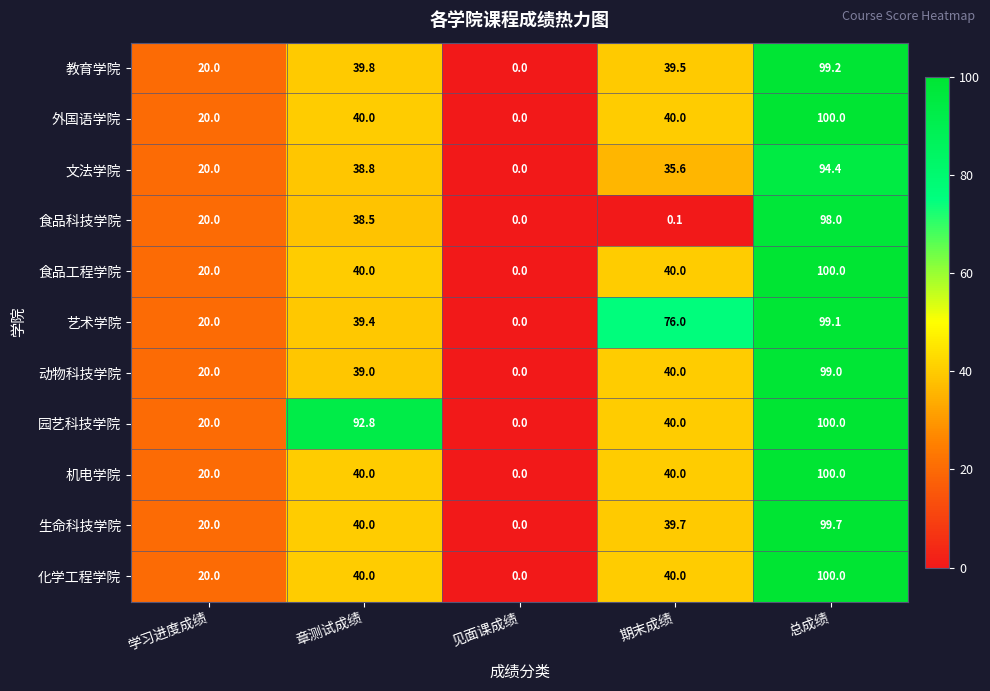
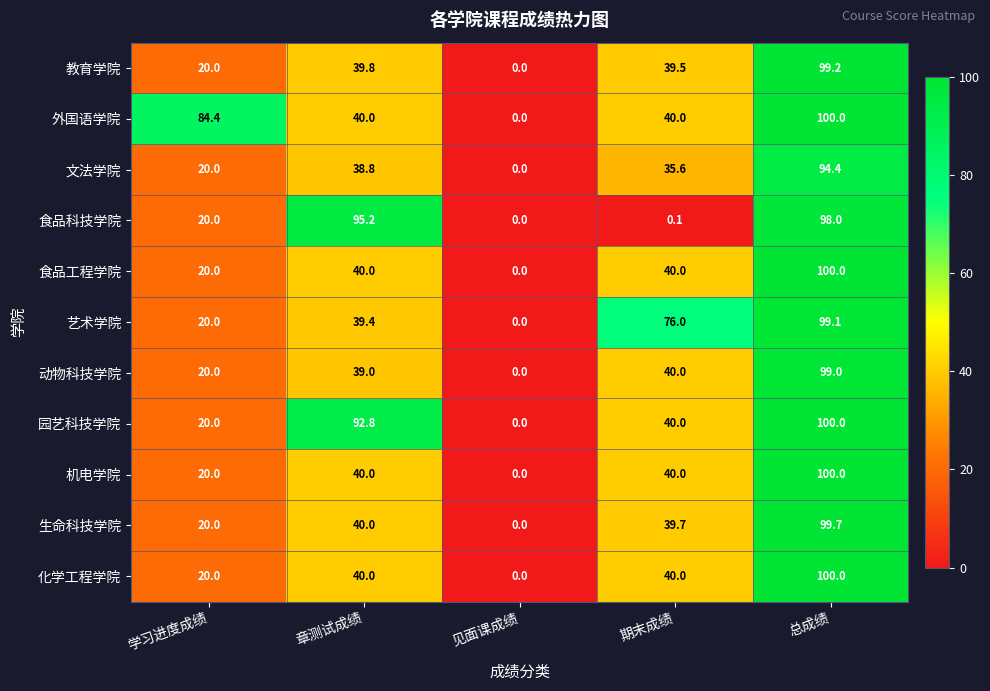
  {
    "教育学院": {
      "学习进度成绩": 20.0,
      "章测试成绩": 39.8,
      "见面课成绩": 0.0,
      "期末成绩": 39.5,
      "总成绩": 99.2
    },
    "外国语学院": {
-     "学习进度成绩": 20.0,
+     "学习进度成绩": 84.4,
      "章测试成绩": 40.0,
      "见面课成绩": 0.0,
      "期末成绩": 40.0,
      "总成绩": 100.0
    },
    "文法学院": {
      "学习进度成绩": 20.0,
      "章测试成绩": 38.8,
      "见面课成绩": 0.0,
      "期末成绩": 35.6,
      "总成绩": 94.4
    },
    "食品科技学院": {
      "学习进度成绩": 20.0,
-     "章测试成绩": 38.5,
+     "章测试成绩": 95.2,
      "见面课成绩": 0.0,
      "期末成绩": 0.1,
      "总成绩": 98.0
    },
    "食品工程学院": {
      "学习进度成绩": 20.0,
      "章测试成绩": 40.0,
      "见面课成绩": 0.0,
      "期末成绩": 40.0,
      "总成绩": 100.0
    },
    "艺术学院": {
      "学习进度成绩": 20.0,
      "章测试成绩": 39.4,
      "见面课成绩": 0.0,
      "期末成绩": 76.0,
      "总成绩": 99.1
    },
    "动物科技学院": {
      "学习进度成绩": 20.0,
      "章测试成绩": 39.0,
      "见面课成绩": 0.0,
      "期末成绩": 40.0,
      "总成绩": 99.0
    },
    "园艺科技学院": {
      "学习进度成绩": 20.0,
      "章测试成绩": 92.8,
      "见面课成绩": 0.0,
      "期末成绩": 40.0,
      "总成绩": 100.0
    },
    "机电学院": {
      "学习进度成绩": 20.0,
      "章测试成绩": 40.0,
      "见面课成绩": 0.0,
      "期末成绩": 40.0,
      "总成绩": 100.0
    },
    "生命科技学院": {
      "学习进度成绩": 20.0,
      "章测试成绩": 40.0,
      "见面课成绩": 0.0,
      "期末成绩": 39.7,
      "总成绩": 99.7
    },
    "化学工程学院": {
      "学习进度成绩": 20.0,
      "章测试成绩": 40.0,
      "见面课成绩": 0.0,
      "期末成绩": 40.0,
      "总成绩": 100.0
    }
  }
